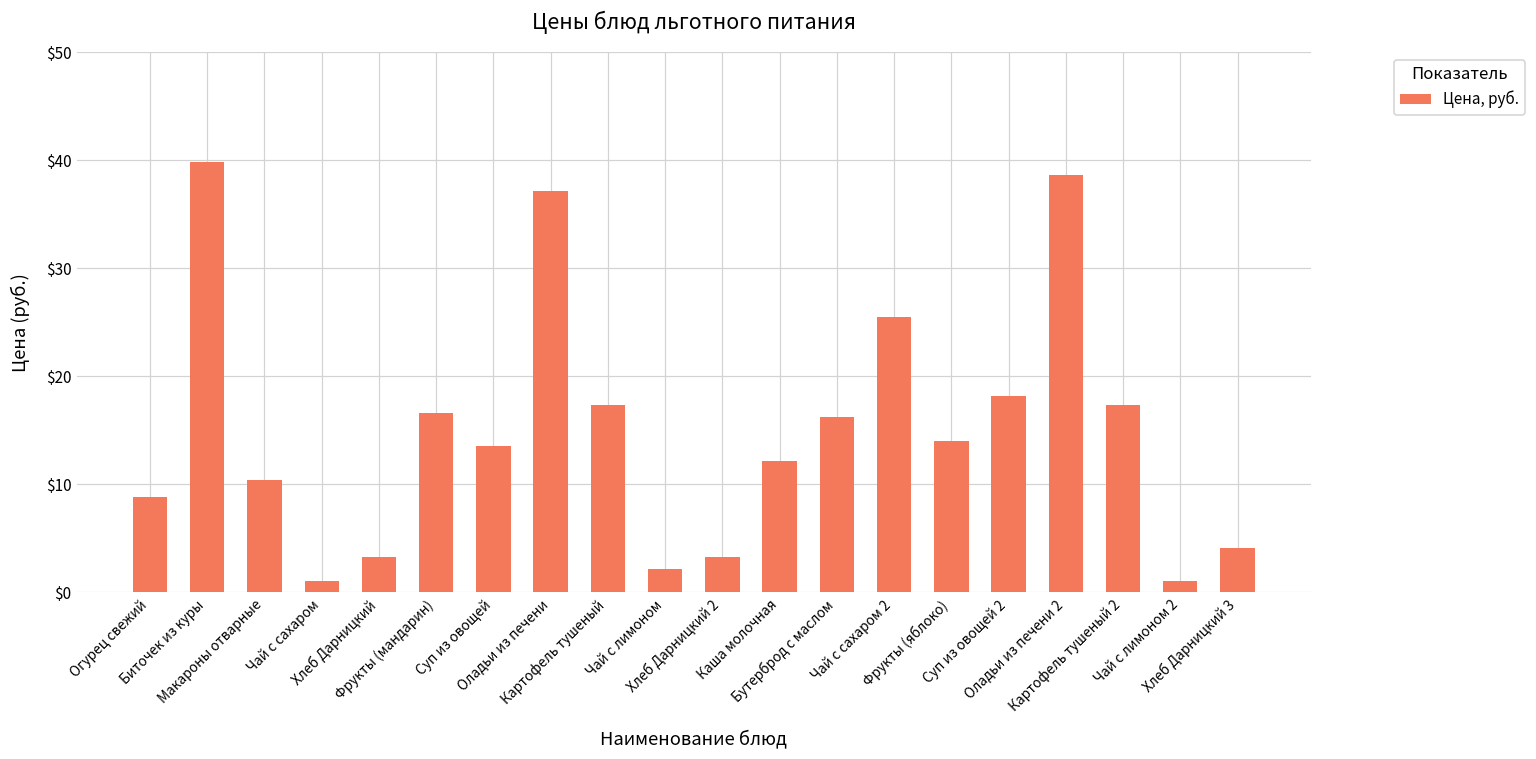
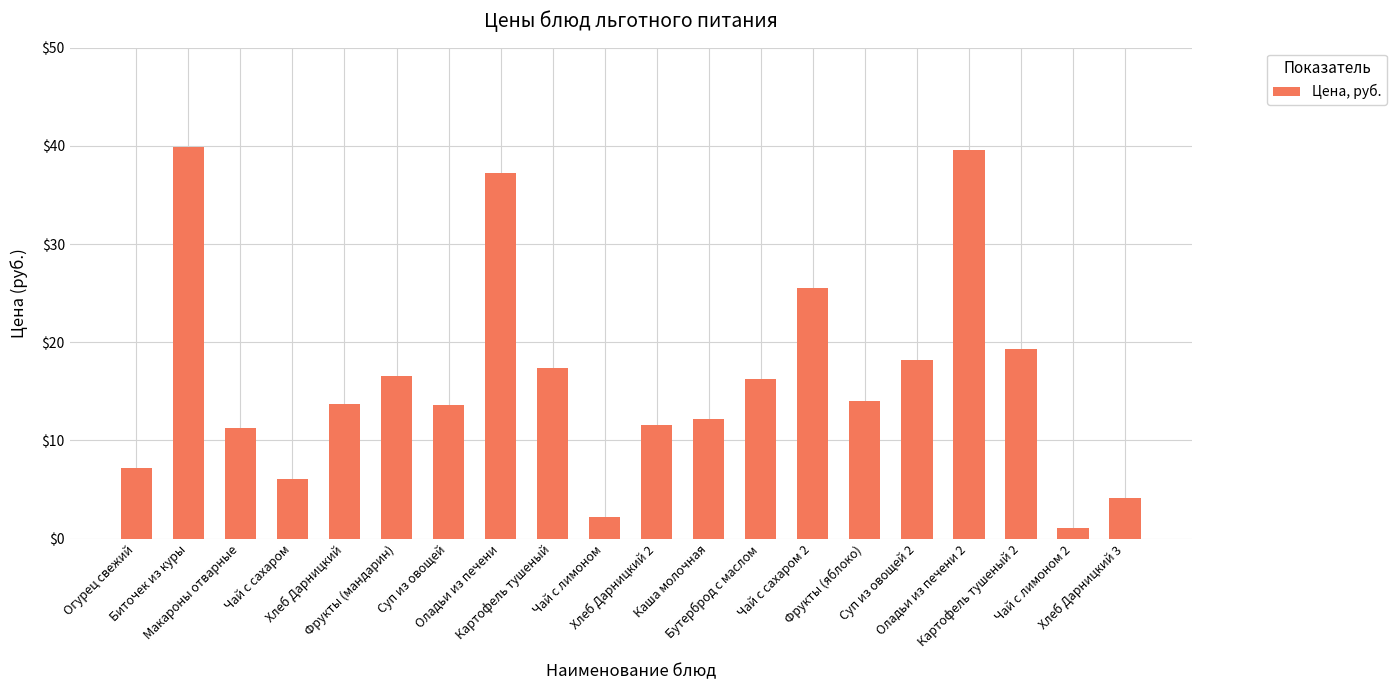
  {
-   "Огурец свежий": "$9",
+   "Огурец свежий": "$7",
    "Биточек из куры": "$40",
-   "Макароны отварные": "$10",
-   "Чай с сахаром": "$1",
-   "Хлеб Дарницкий": "$3",
+   "Макароны отварные": "$11",
+   "Чай с сахаром": "$6",
+   "Хлеб Дарницкий": "$14",
    "Фрукты (мандарин)": "$17",
    "Суп из овощей": "$14",
    "Оладьи из печени": "$37",
    "Картофель тушеный": "$17",
    "Чай с лимоном": "$2",
-   "Хлеб Дарницкий 2": "$3",
+   "Хлеб Дарницкий 2": "$12",
    "Каша молочная": "$12",
    "Бутерброд с маслом": "$16",
    "Чай с сахаром 2": "$25",
    "Фрукты (яблоко)": "$14",
    "Суп из овощей 2": "$18",
-   "Оладьи из печени 2": "$39",
-   "Картофель тушеный 2": "$17",
+   "Оладьи из печени 2": "$40",
+   "Картофель тушеный 2": "$19",
    "Чай с лимоном 2": "$1",
    "Хлеб Дарницкий 3": "$4"
  }
